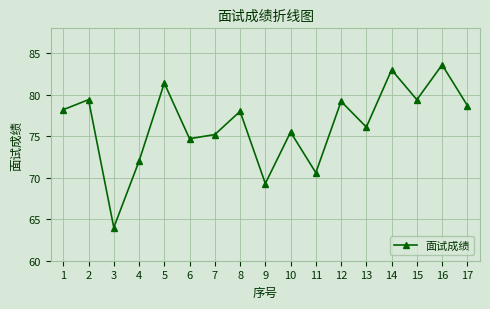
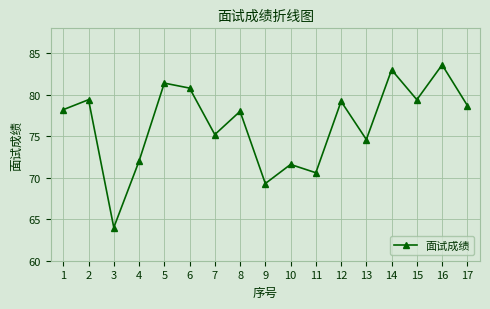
  {
    "1": 78,
    "2": 79,
    "3": 64,
    "4": 72,
    "5": 81,
-   "6": 75,
+   "6": 81,
    "7": 75,
    "8": 78,
    "9": 69,
-   "10": 76,
+   "10": 72,
    "11": 71,
    "12": 79,
-   "13": 76,
+   "13": 75,
    "14": 83,
    "15": 79,
    "16": 84,
    "17": 79
  }
